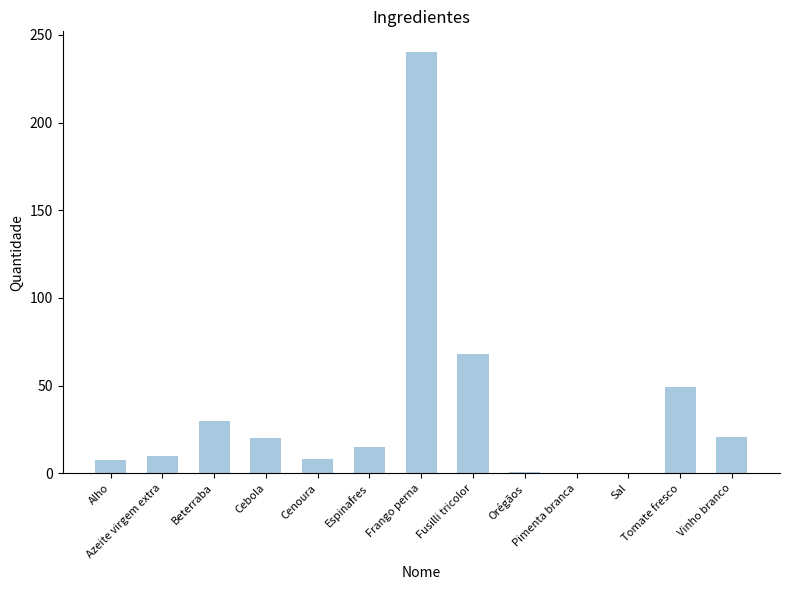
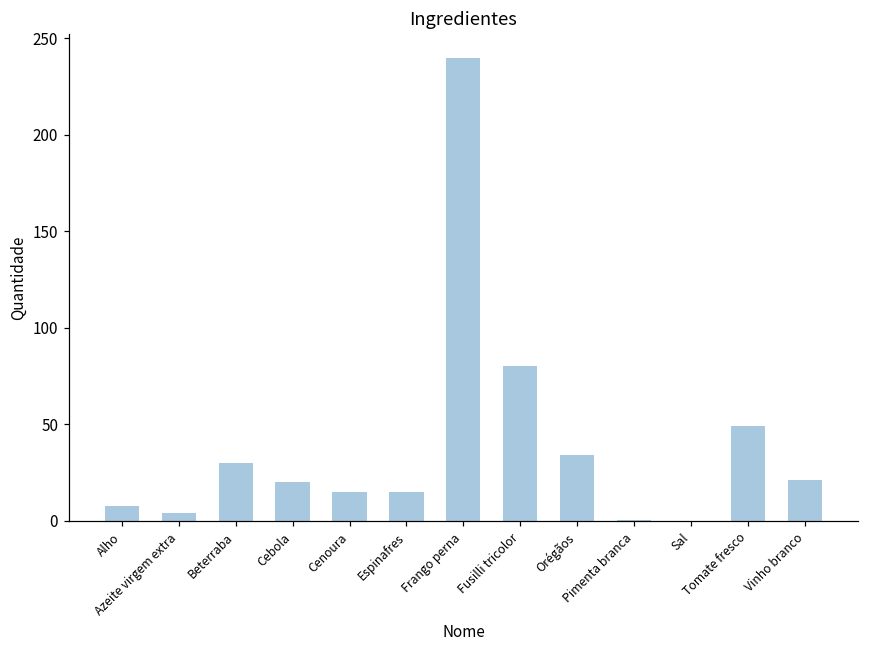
  {
    "Alho": 8,
-   "Azeite virgem extra": 10,
+   "Azeite virgem extra": 4,
    "Beterraba": 30,
    "Cebola": 20,
-   "Cenoura": 8,
+   "Cenoura": 15,
    "Espinafres": 15,
    "Frango perna": 240,
-   "Fusilli tricolor": 68,
-   "Orégãos": 1,
+   "Fusilli tricolor": 80,
+   "Orégãos": 34,
    "Tomate fresco": 49,
    "Vinho branco": 21
  }
